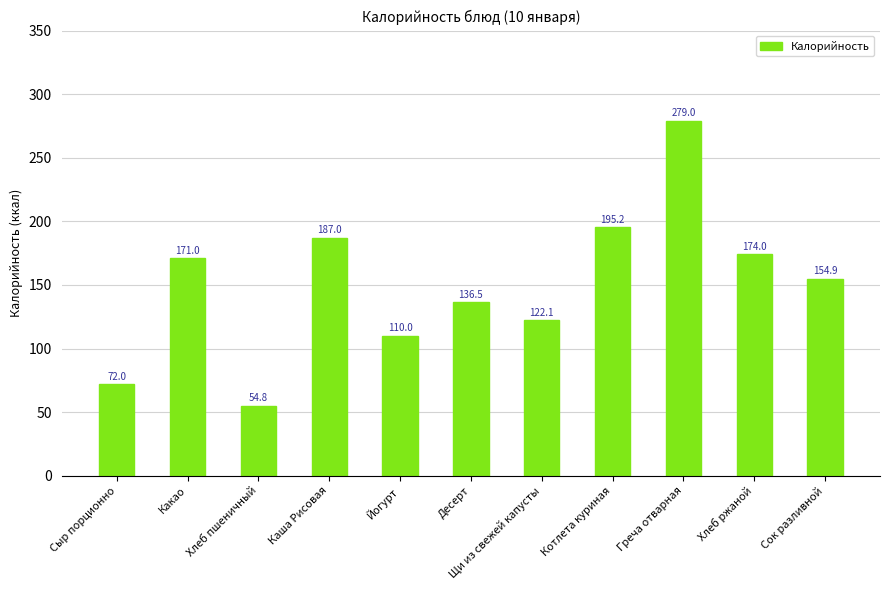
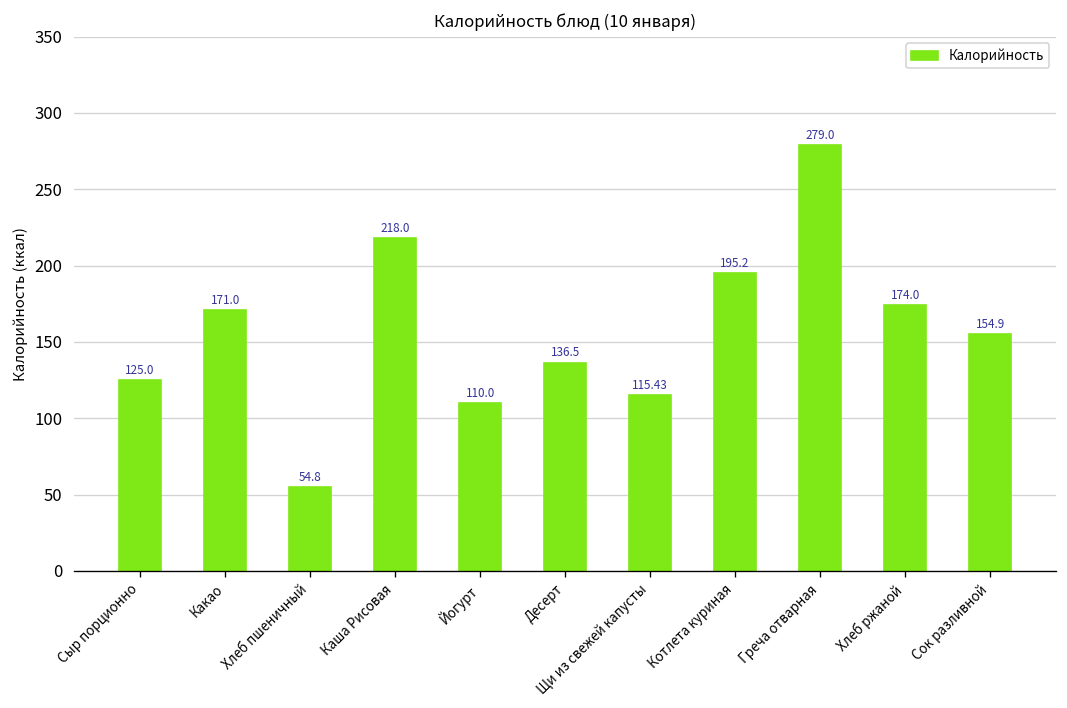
  {
-   "Сыр порционно": 72.0,
+   "Сыр порционно": 125.0,
    "Какао": 171.0,
    "Хлеб пшеничный": 54.8,
-   "Каша Рисовая": 187.0,
+   "Каша Рисовая": 218.0,
    "Йогурт": 110.0,
    "Десерт": 136.5,
-   "Щи из свежей капусты": 122.1,
+   "Щи из свежей капусты": 115.43,
    "Котлета куриная": 195.2,
    "Греча отварная": 279.0,
    "Хлеб ржаной": 174.0,
    "Сок разливной": 154.9
  }
